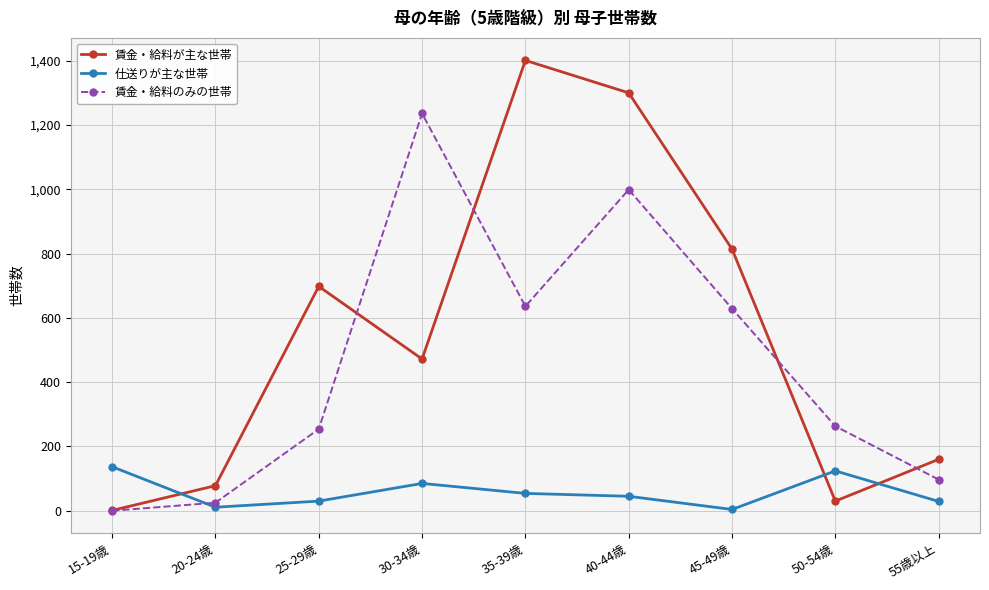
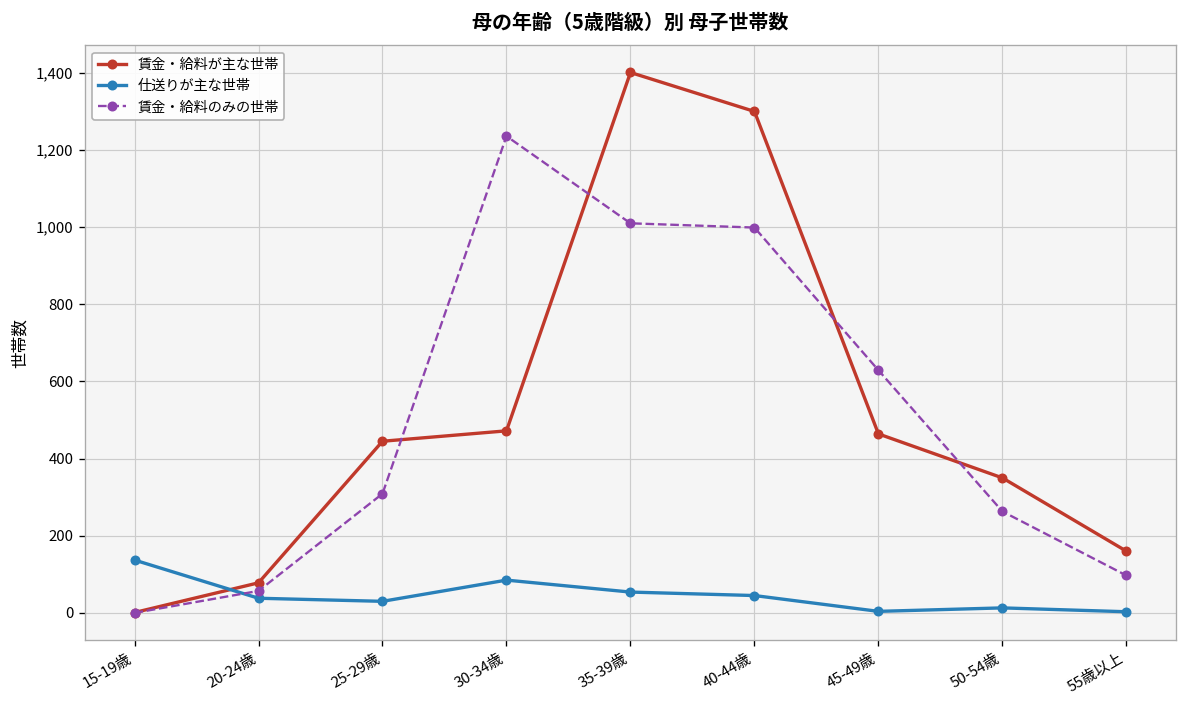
  {
    "賃金・給料が主な世帯": {
      "20-24歳": "80",
-     "25-29歳": "700",
+     "25-29歳": "450",
      "30-34歳": "470",
      "35-39歳": "1,400",
      "40-44歳": "1,300",
-     "45-49歳": "810",
-     "50-54歳": "30",
+     "45-49歳": "460",
+     "50-54歳": "350",
      "55歳以上": "160"
    },
    "仕送りが主な世帯": {
      "15-19歳": "140",
-     "20-24歳": "10",
+     "20-24歳": "40",
      "25-29歳": "30",
      "30-34歳": "90",
      "35-39歳": "50",
      "40-44歳": "50",
      "45-49歳": "0",
-     "50-54歳": "120",
-     "55歳以上": "30"
+     "50-54歳": "10",
+     "55歳以上": "0"
    },
    "賃金・給料のみの世帯": {
-     "20-24歳": "30",
-     "25-29歳": "250",
+     "20-24歳": "60",
+     "25-29歳": "310",
      "30-34歳": "1,240",
-     "35-39歳": "640",
+     "35-39歳": "1,010",
      "40-44歳": "1,000",
      "45-49歳": "630",
      "50-54歳": "260",
      "55歳以上": "100"
    }
  }
